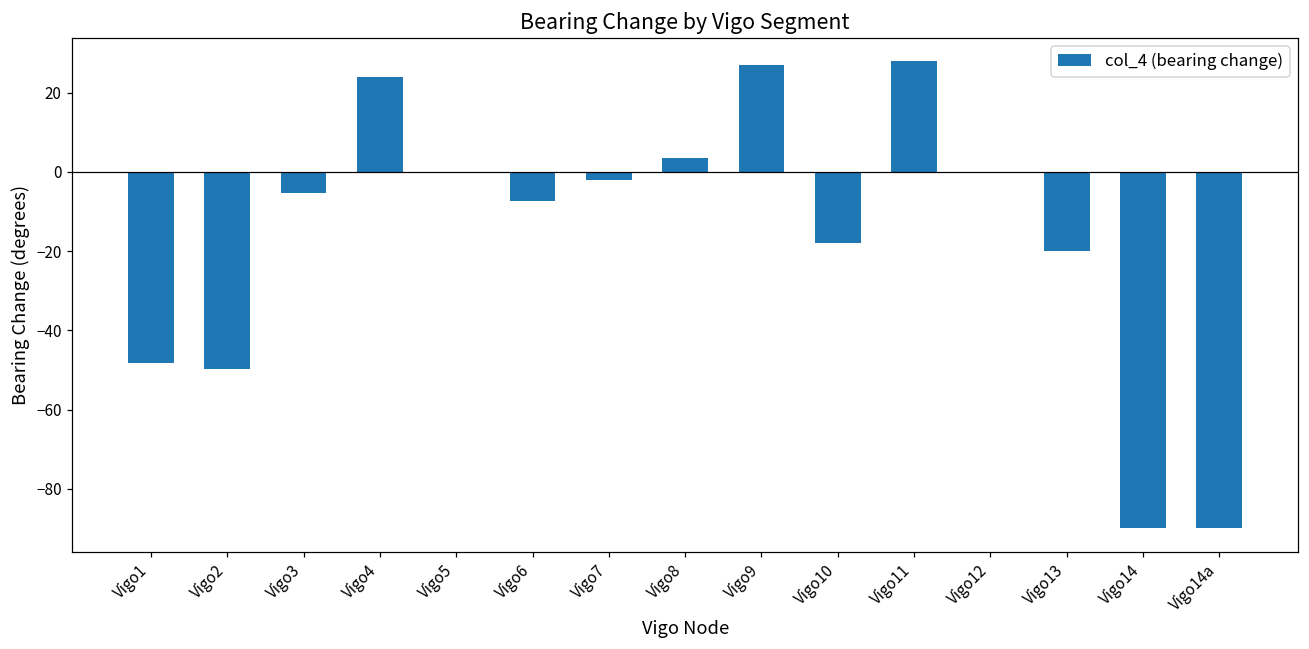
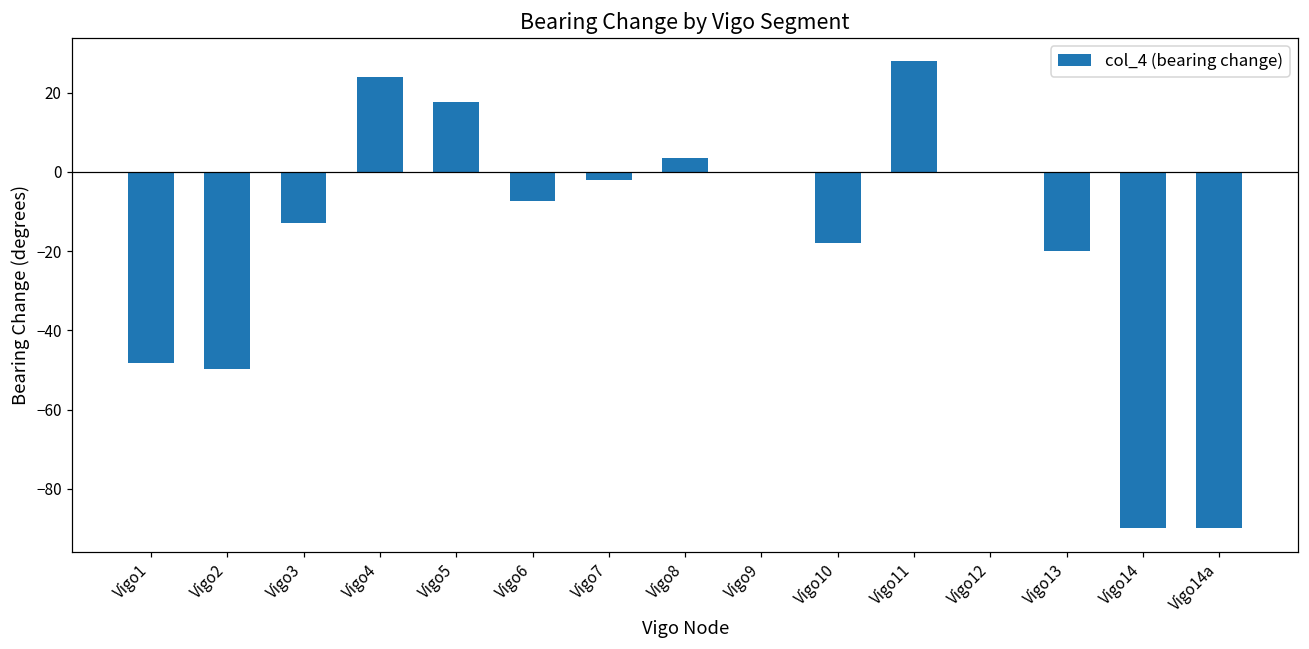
  {
    "Vigo1": -48,
    "Vigo2": -50,
-   "Vigo3": -5,
+   "Vigo3": -13,
    "Vigo4": 24,
-   "Vigo5": 0,
+   "Vigo5": 18,
    "Vigo6": -7,
    "Vigo7": -2,
    "Vigo8": 4,
-   "Vigo9": 27,
+   "Vigo9": 0,
    "Vigo10": -18,
    "Vigo11": 28,
    "Vigo12": 0,
    "Vigo13": -20,
    "Vigo14": -90,
    "Vigo14a": -90
  }
